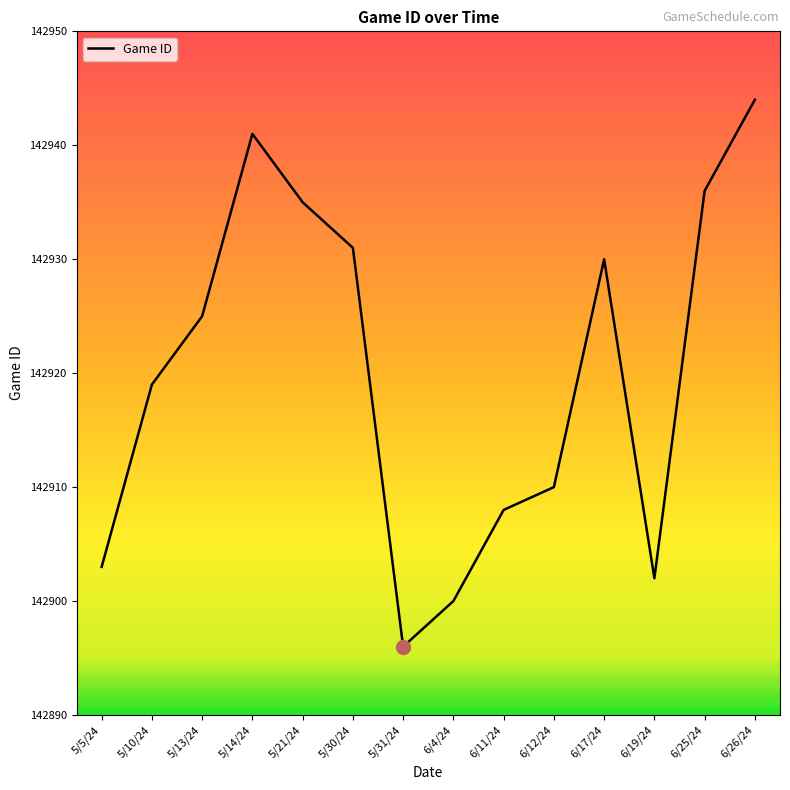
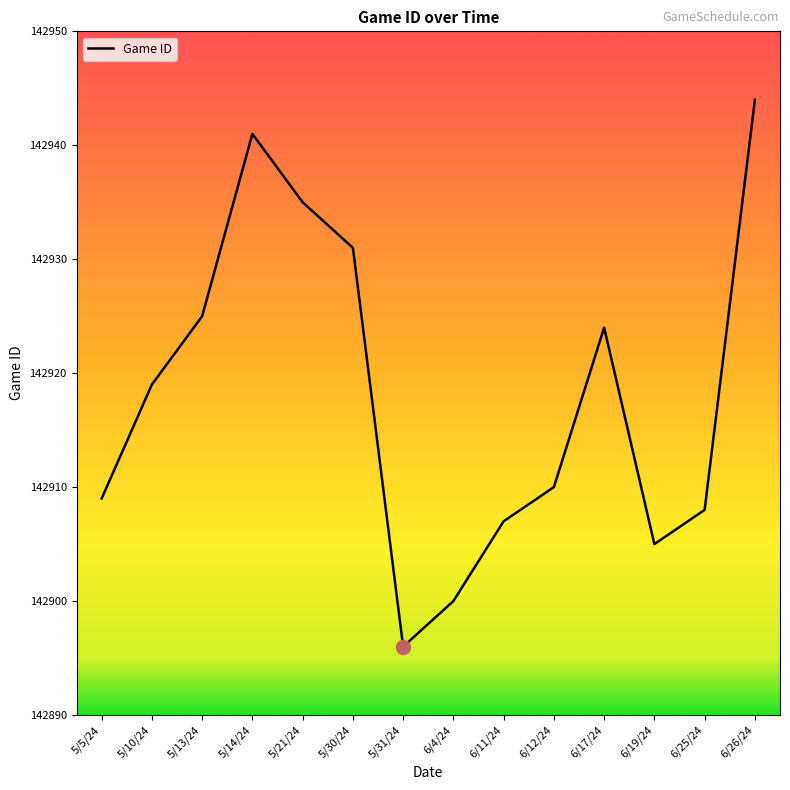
  {
    "Game ID": {
-     "5/5/24": 142903,
+     "5/5/24": 142909,
      "5/10/24": 142919,
      "5/13/24": 142925,
      "5/14/24": 142941,
      "5/21/24": 142935,
      "5/30/24": 142931,
      "6/4/24": 142900,
-     "6/11/24": 142908,
+     "6/11/24": 142907,
      "6/12/24": 142910,
-     "6/17/24": 142930,
-     "6/19/24": 142902,
-     "6/25/24": 142936,
+     "6/17/24": 142924,
+     "6/19/24": 142905,
+     "6/25/24": 142908,
      "6/26/24": 142944
    }
  }
